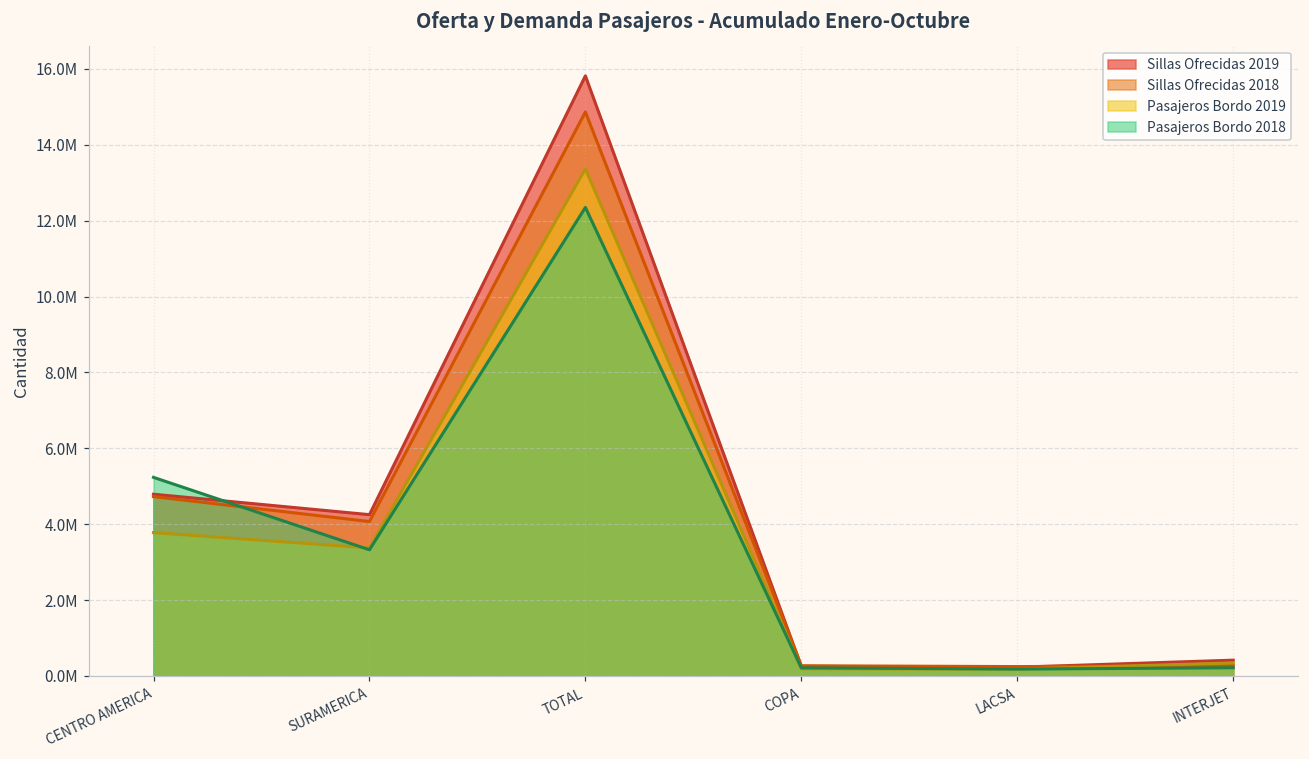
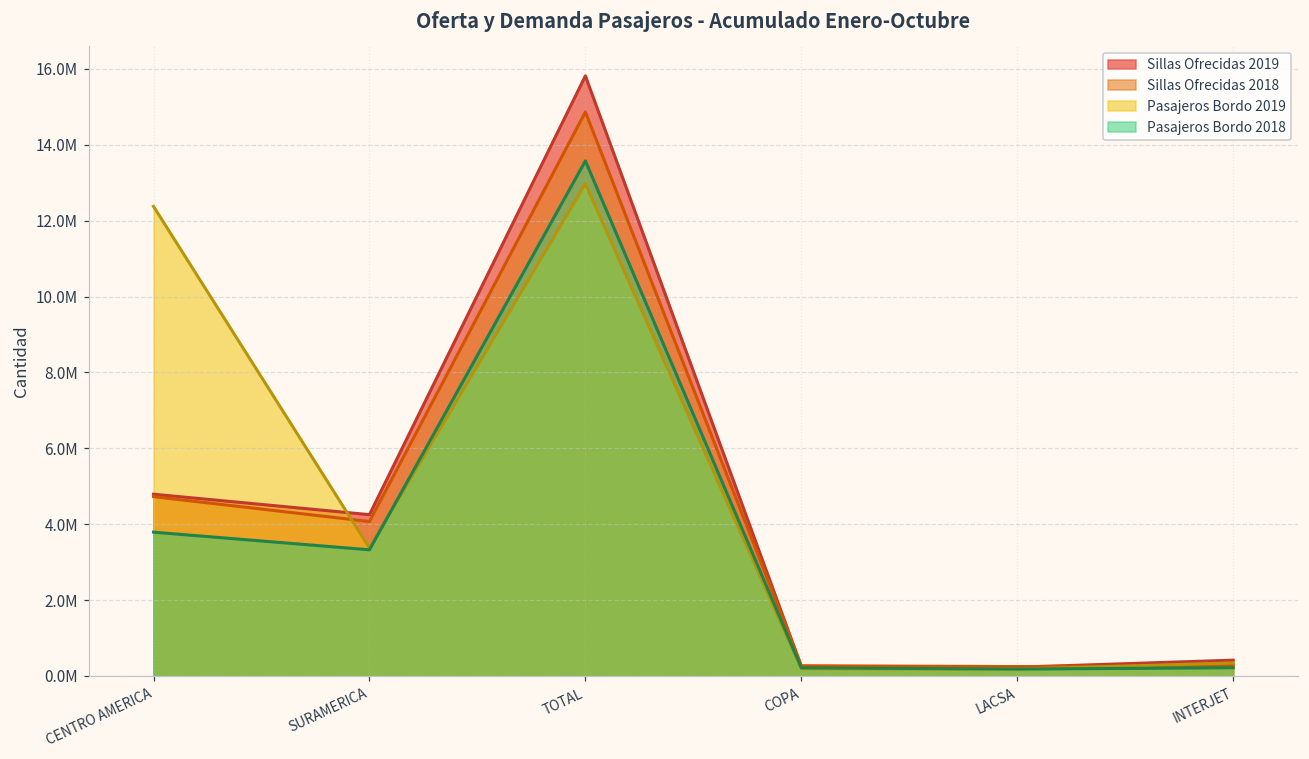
  {
    "Pasajeros Bordo 2019": {
-     "CENTRO AMERICA": 3800000,
-     "TOTAL": 13400000
+     "CENTRO AMERICA": 12400000,
+     "TOTAL": 13000000
    },
    "Pasajeros Bordo 2018": {
-     "CENTRO AMERICA": 5200000,
-     "TOTAL": 12300000
+     "CENTRO AMERICA": 3800000,
+     "TOTAL": 13600000
    }
  }
